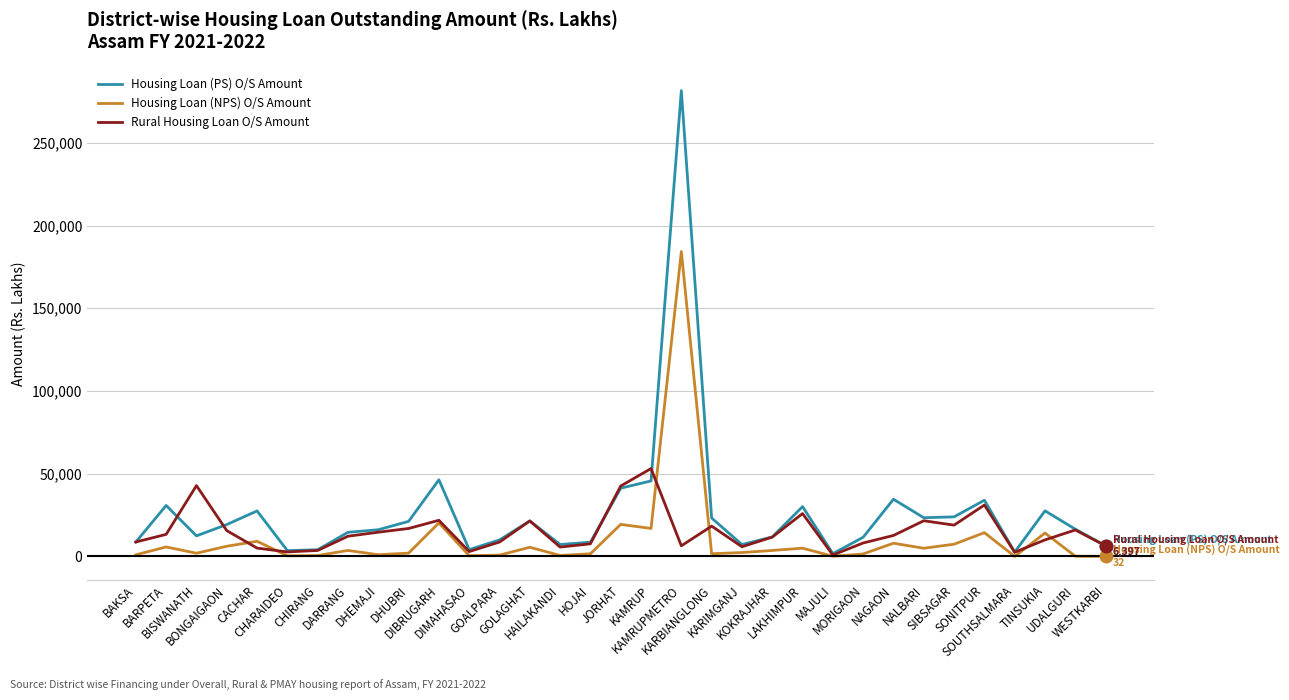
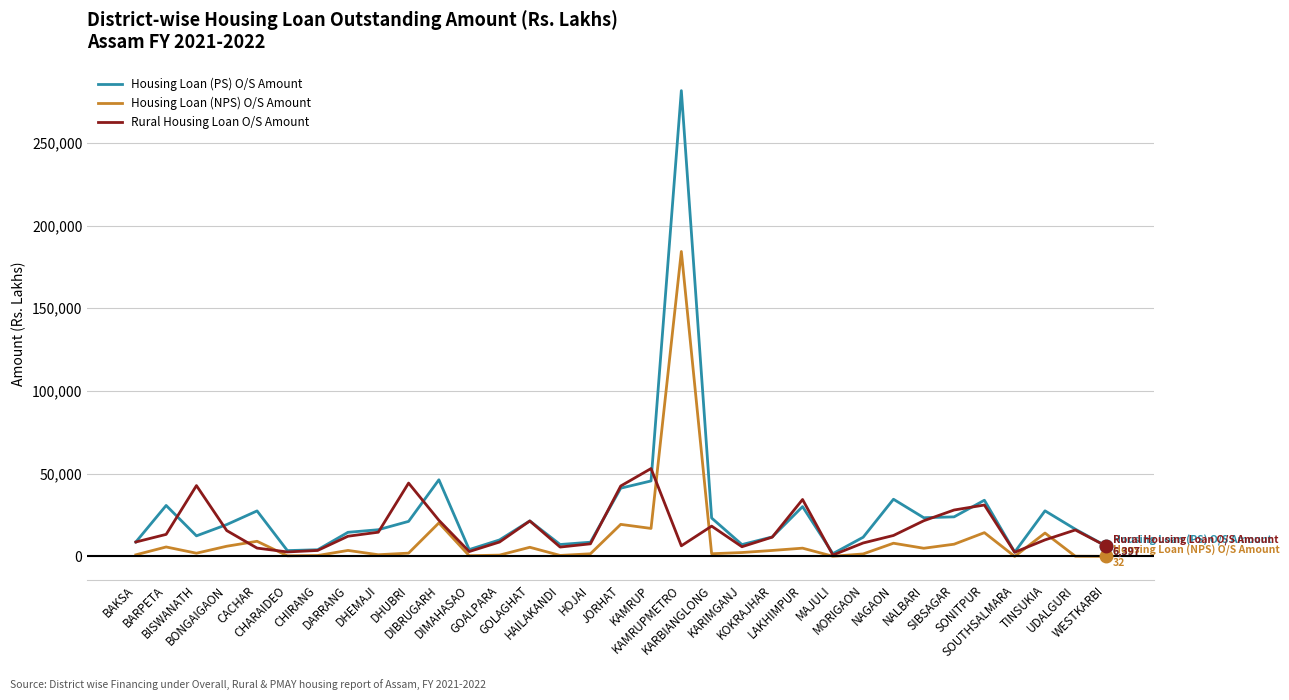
  {
    "Rural Housing Loan O/S Amount": {
      "BARPETA": "13,000",
      "BISWANATH": "43,000",
      "BONGAIGAON": "16,000",
      "CACHAR": "5,000",
      "DARRANG": "12,000",
-     "DHUBRI": "17,000",
+     "DHUBRI": "44,000",
      "DIBRUGARH": "22,000",
      "HAILAKANDI": "6,000",
      "KAMRUP": "53,000",
      "KAMRUPMETRO": "6,000",
      "KARBIANGLONG": "18,000",
-     "LAKHIMPUR": "26,000",
+     "LAKHIMPUR": "34,000",
      "MORIGAON": "8,000",
      "NAGAON": "13,000",
      "NALBARI": "22,000",
-     "SIBSAGAR": "19,000",
+     "SIBSAGAR": "28,000",
      "SONITPUR": "31,000",
      "TINSUKIA": "10,000"
    }
  }
